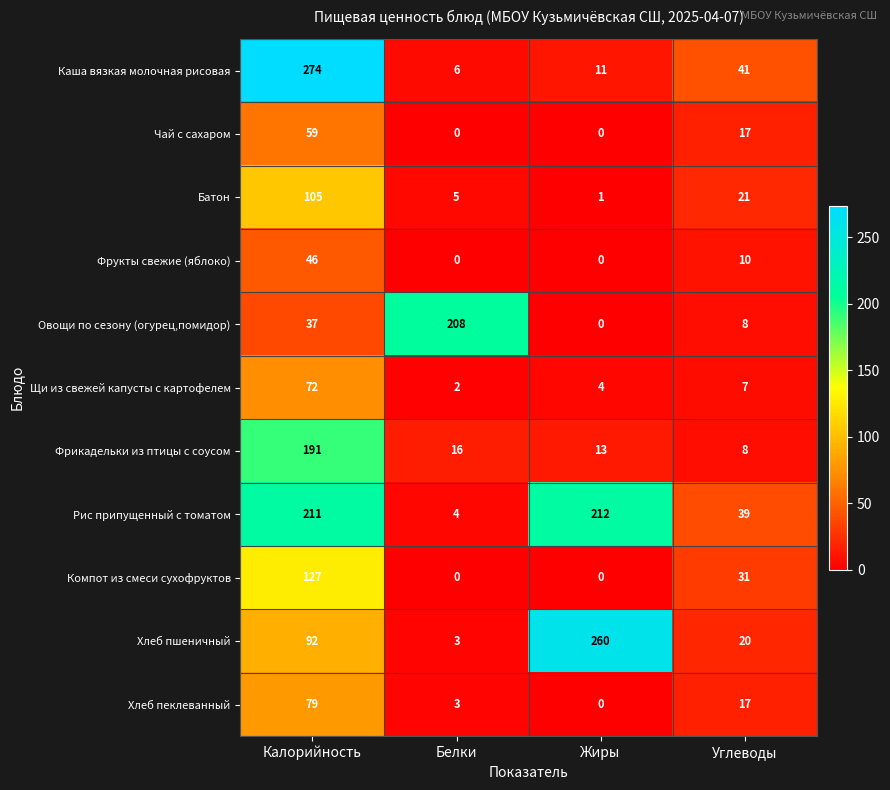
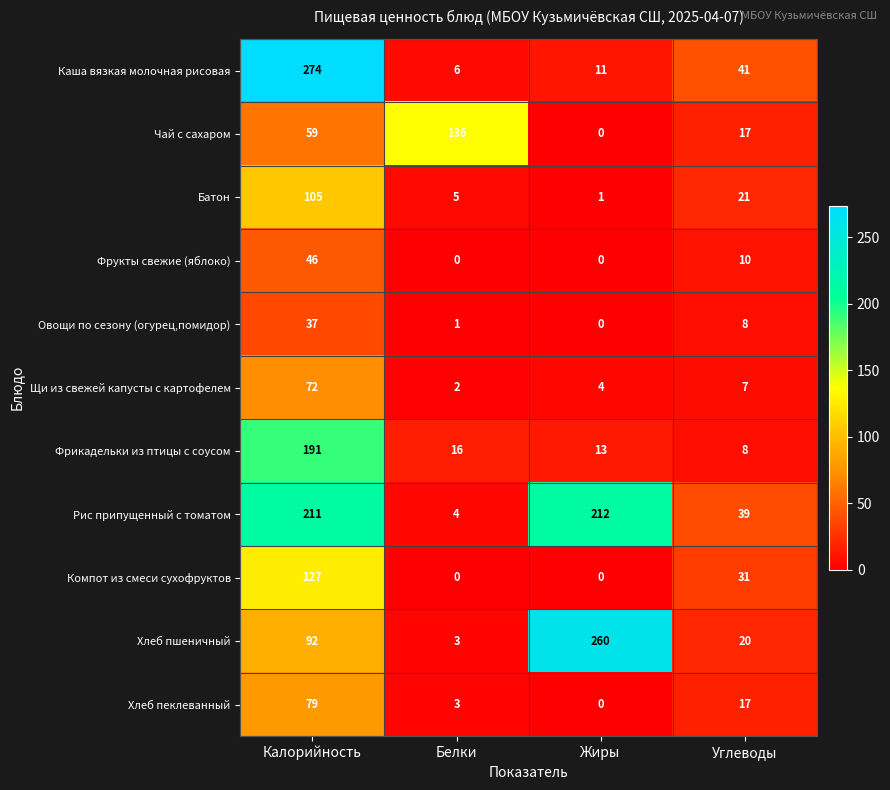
  {
    "Каша вязкая молочная рисовая": {
      "Калорийность": 274,
      "Белки": 6,
      "Жиры": 11,
      "Углеводы": 41
    },
    "Чай с сахаром": {
      "Калорийность": 59,
-     "Белки": 0,
+     "Белки": 136,
      "Жиры": 0,
      "Углеводы": 17
    },
    "Батон": {
      "Калорийность": 105,
      "Белки": 5,
      "Жиры": 1,
      "Углеводы": 21
    },
    "Фрукты свежие (яблоко)": {
      "Калорийность": 46,
      "Белки": 0,
      "Жиры": 0,
      "Углеводы": 10
    },
    "Овощи по сезону (огурец,помидор)": {
      "Калорийность": 37,
-     "Белки": 208,
+     "Белки": 1,
      "Жиры": 0,
      "Углеводы": 8
    },
    "Щи из свежей капусты с картофелем": {
      "Калорийность": 72,
      "Белки": 2,
      "Жиры": 4,
      "Углеводы": 7
    },
    "Фрикадельки из птицы с соусом": {
      "Калорийность": 191,
      "Белки": 16,
      "Жиры": 13,
      "Углеводы": 8
    },
    "Рис припущенный с томатом": {
      "Калорийность": 211,
      "Белки": 4,
      "Жиры": 212,
      "Углеводы": 39
    },
    "Компот из смеси сухофруктов": {
      "Калорийность": 127,
      "Белки": 0,
      "Жиры": 0,
      "Углеводы": 31
    },
    "Хлеб пшеничный": {
      "Калорийность": 92,
      "Белки": 3,
      "Жиры": 260,
      "Углеводы": 20
    },
    "Хлеб пеклеванный": {
      "Калорийность": 79,
      "Белки": 3,
      "Жиры": 0,
      "Углеводы": 17
    }
  }
